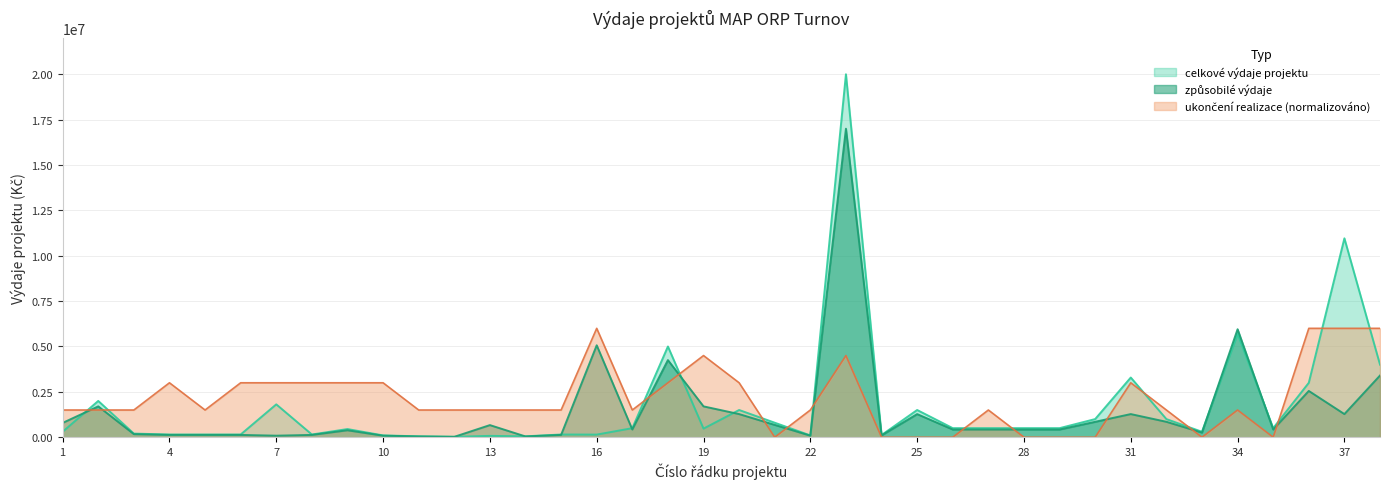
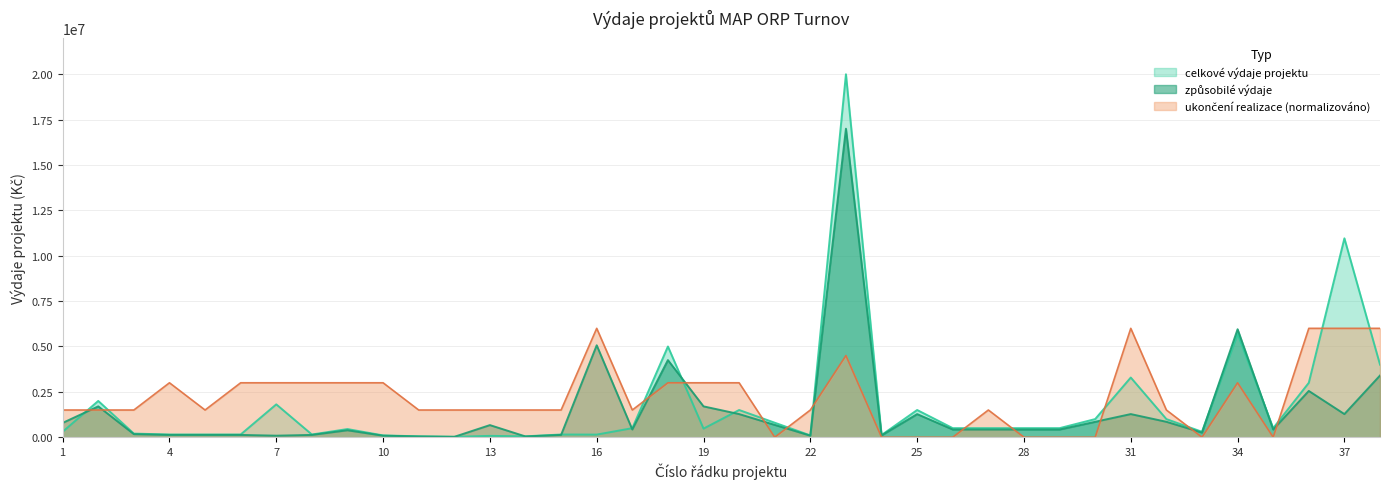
  {
    "celkové výdaje projektu": {
      "1": 300000,
      "7": 1800000,
      "13": 100000,
      "16": 100000,
      "19": 500000,
      "25": 1500000,
      "31": 3300000,
      "34": 5700000,
      "37": 11000000
    },
    "způsobilé výdaje": {
      "1": 800000,
      "7": 100000,
      "13": 700000,
      "16": 5100000,
      "19": 1700000,
      "25": 1300000,
      "31": 1300000,
      "34": 6000000,
      "37": 1300000
    },
    "ukončení realizace (normalizováno)": {
      "1": 1500000,
      "4": 3000000,
      "7": 3000000,
      "10": 3000000,
      "13": 1500000,
      "16": 6000000,
-     "19": 4500000,
+     "19": 3000000,
      "22": 1500000,
      "25": 0,
      "28": 0,
-     "31": 3000000,
-     "34": 1500000,
+     "31": 6000000,
+     "34": 3000000,
      "37": 6000000
    }
  }
